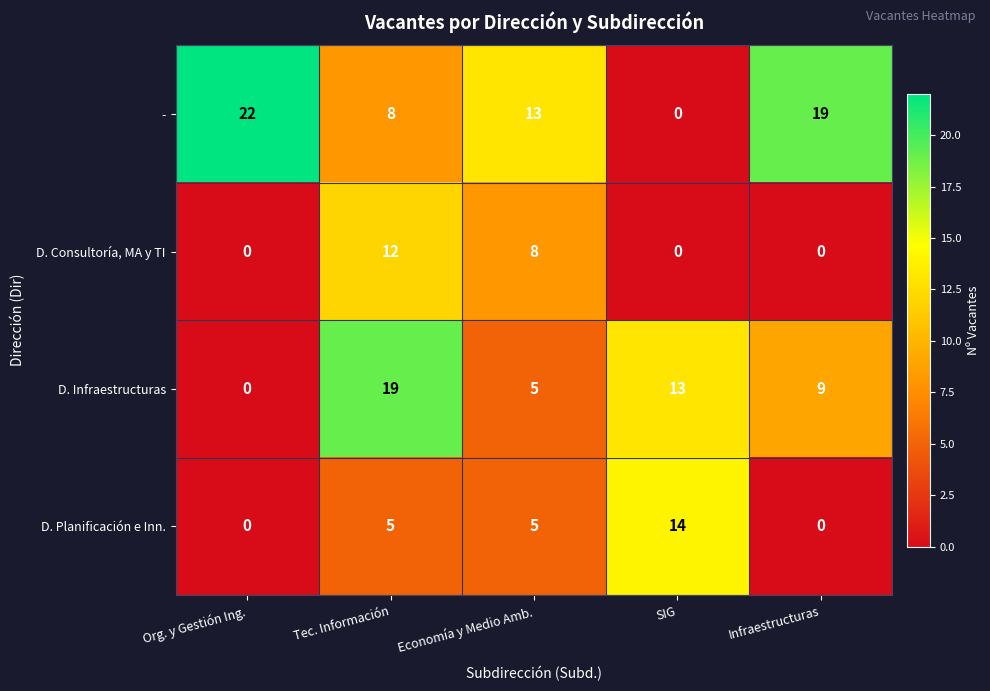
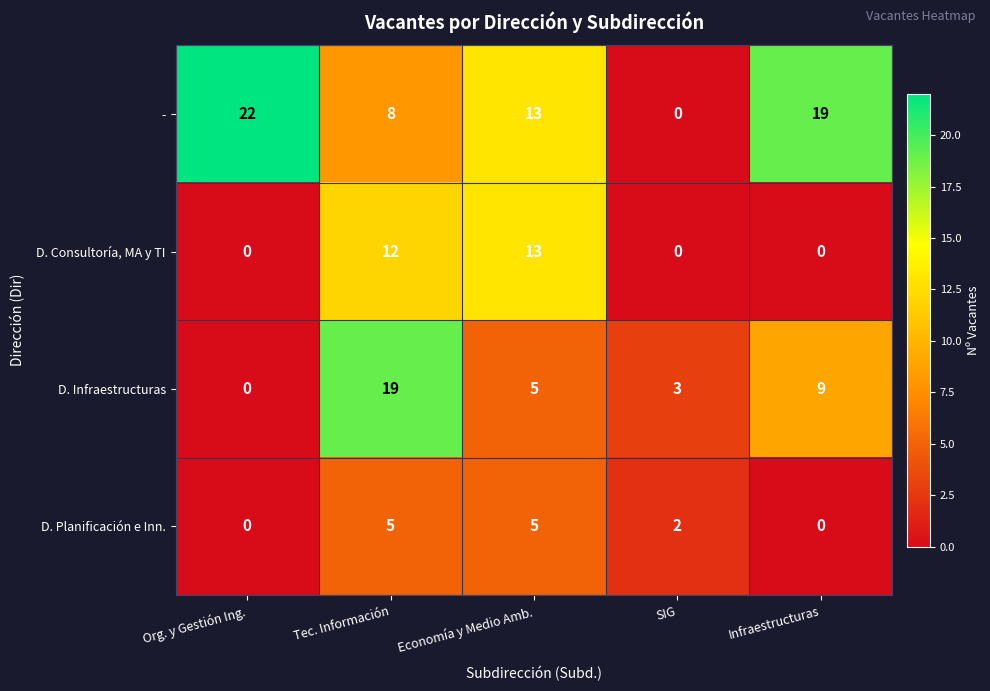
  {
    "-": {
      "Org. y Gestión Ing.": 22,
      "Tec. Información": 8,
      "Economía y Medio Amb.": 13,
      "SIG": 0,
      "Infraestructuras": 19
    },
    "D. Consultoría, MA y TI": {
      "Org. y Gestión Ing.": 0,
      "Tec. Información": 12,
-     "Economía y Medio Amb.": 8,
+     "Economía y Medio Amb.": 13,
      "SIG": 0,
      "Infraestructuras": 0
    },
    "D. Infraestructuras": {
      "Org. y Gestión Ing.": 0,
      "Tec. Información": 19,
      "Economía y Medio Amb.": 5,
-     "SIG": 13,
+     "SIG": 3,
      "Infraestructuras": 9
    },
    "D. Planificación e Inn.": {
      "Org. y Gestión Ing.": 0,
      "Tec. Información": 5,
      "Economía y Medio Amb.": 5,
-     "SIG": 14,
+     "SIG": 2,
      "Infraestructuras": 0
    }
  }
